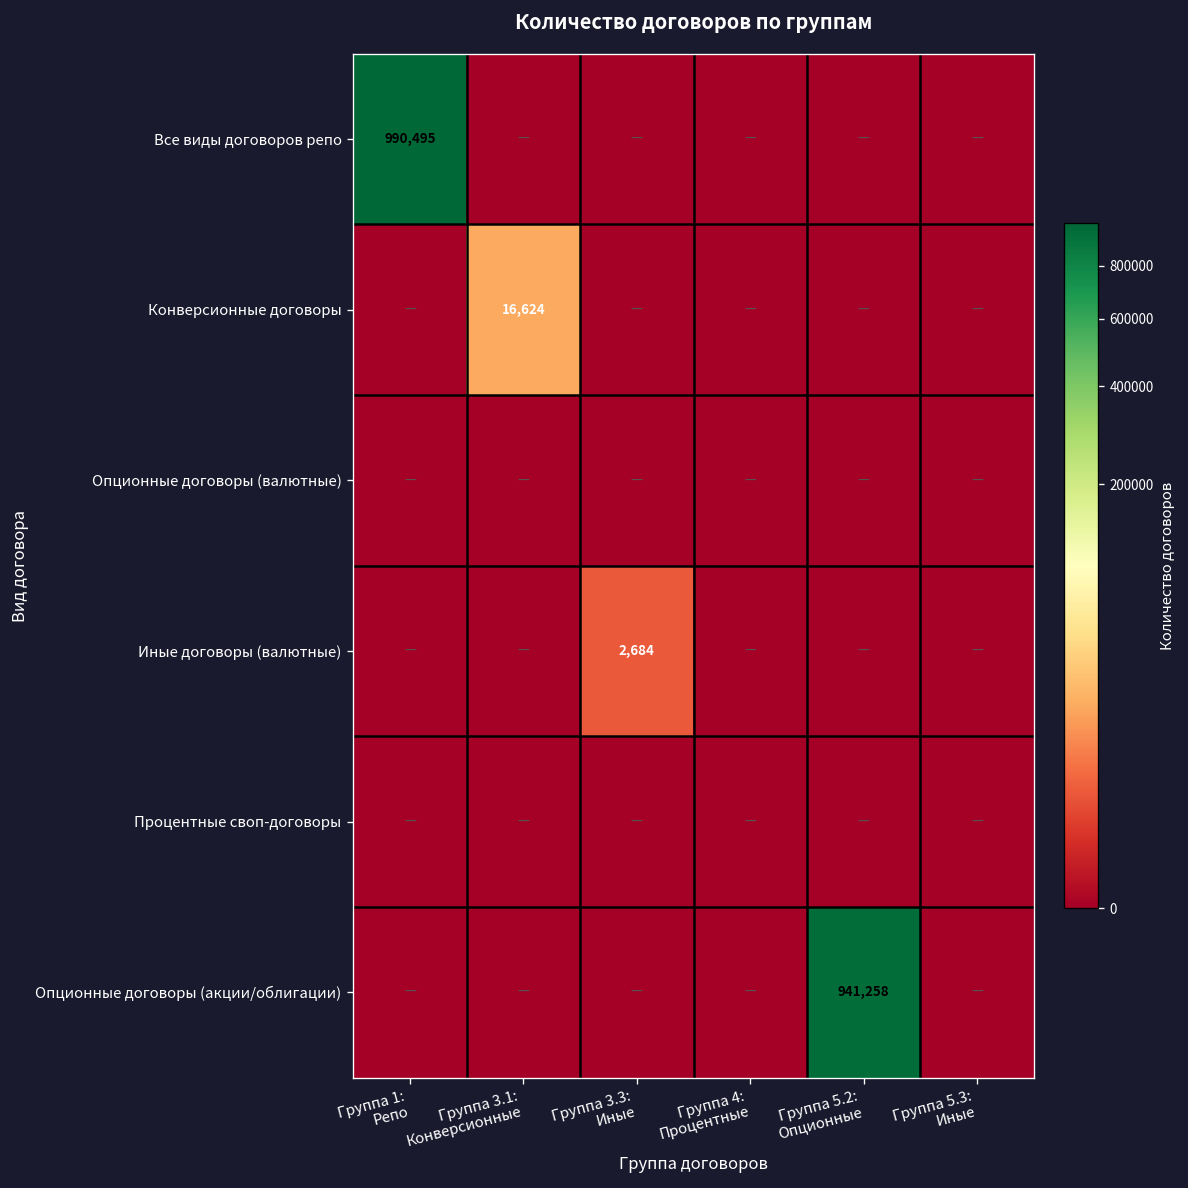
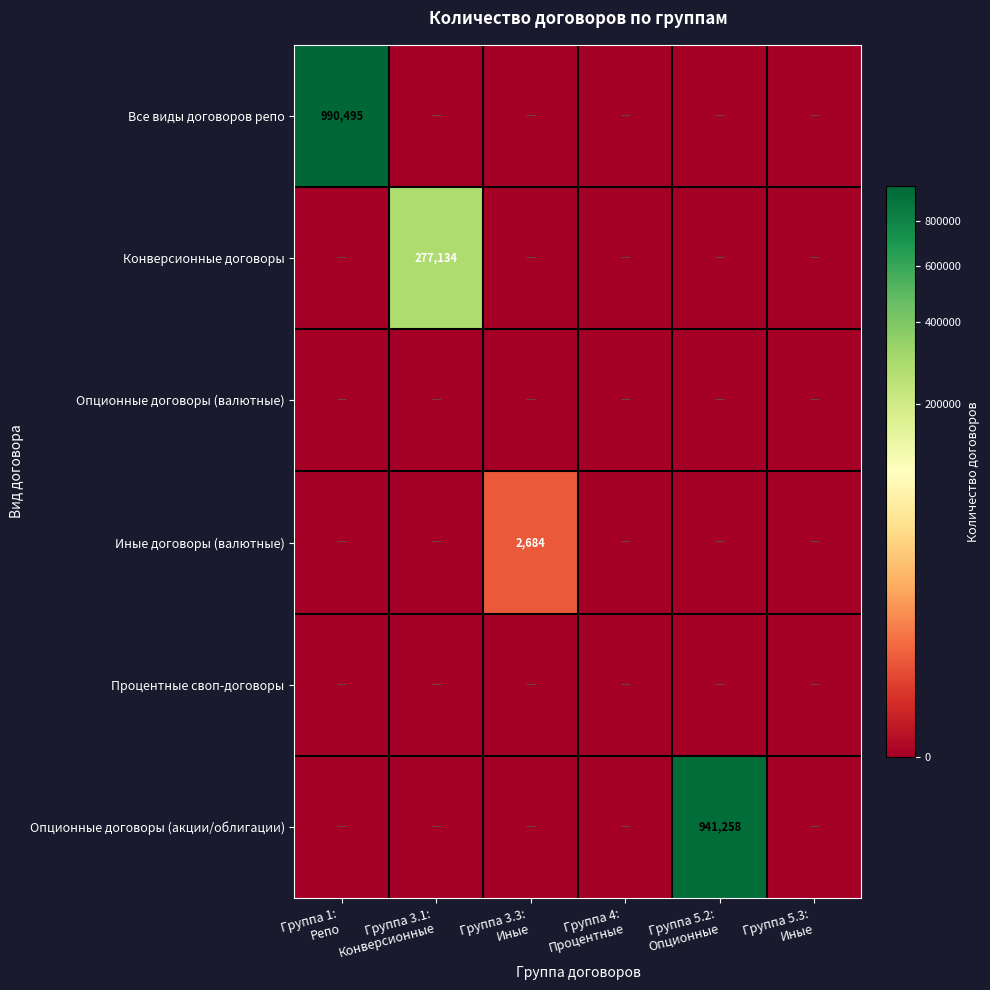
  {
    "Все виды договоров репо": {
      "Группа 1: Репо": "990,495"
    },
    "Конверсионные договоры": {
-     "Группа 3.1: Конверсионные": "16,624"
+     "Группа 3.1: Конверсионные": "277,134"
    },
    "Иные договоры (валютные)": {
      "Группа 3.3: Иные": "2,684"
    },
    "Опционные договоры (акции/облигации)": {
      "Группа 5.2: Опционные": "941,258"
    }
  }
